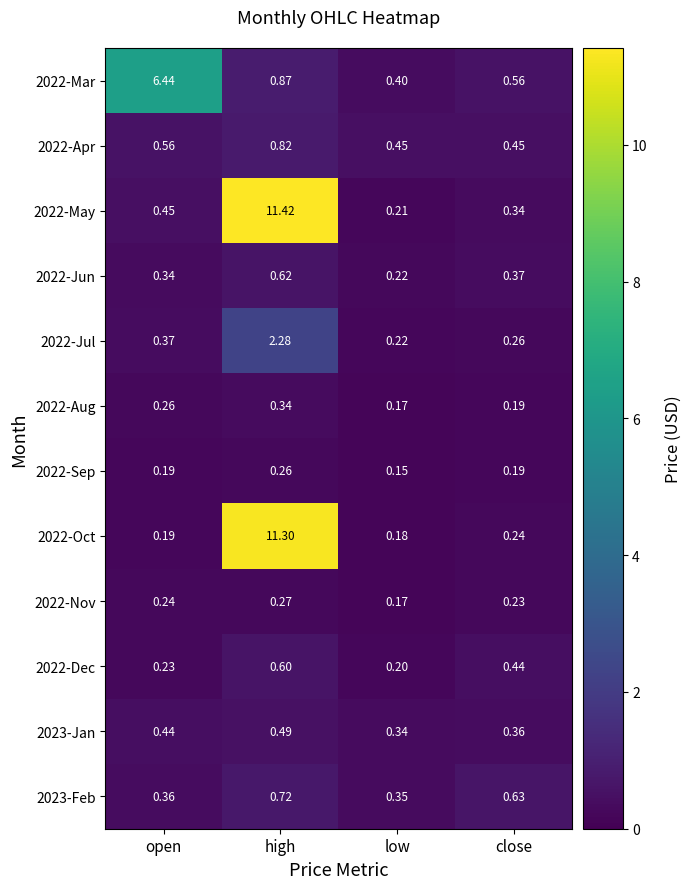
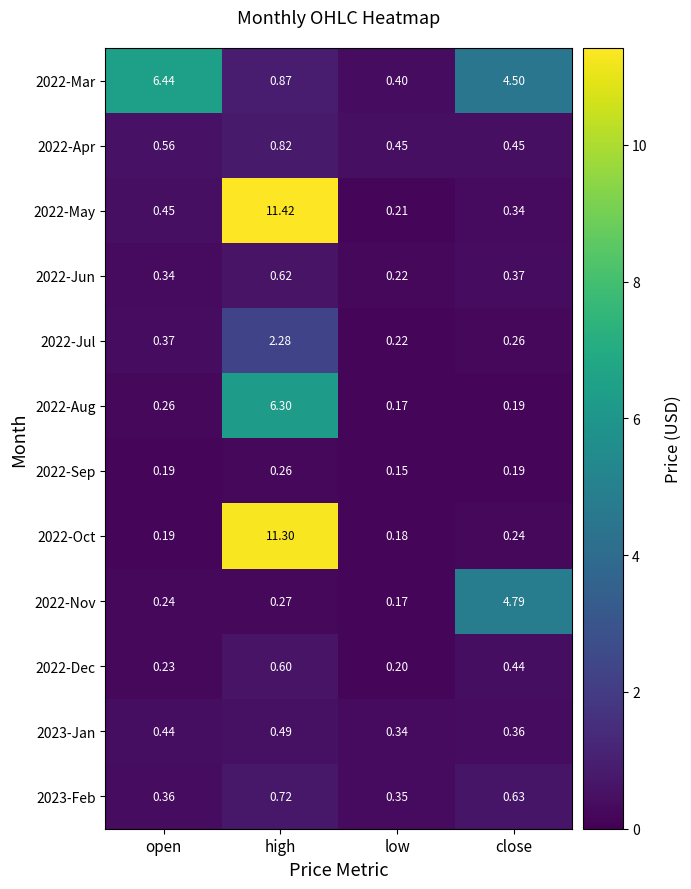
  {
    "2022-Mar": {
      "open": 6.44,
      "high": 0.87,
      "low": 0.40,
-     "close": 0.56
+     "close": 4.50
    },
    "2022-Apr": {
      "open": 0.56,
      "high": 0.82,
      "low": 0.45,
      "close": 0.45
    },
    "2022-May": {
      "open": 0.45,
      "high": 11.42,
      "low": 0.21,
      "close": 0.34
    },
    "2022-Jun": {
      "open": 0.34,
      "high": 0.62,
      "low": 0.22,
      "close": 0.37
    },
    "2022-Jul": {
      "open": 0.37,
      "high": 2.28,
      "low": 0.22,
      "close": 0.26
    },
    "2022-Aug": {
      "open": 0.26,
-     "high": 0.34,
+     "high": 6.30,
      "low": 0.17,
      "close": 0.19
    },
    "2022-Sep": {
      "open": 0.19,
      "high": 0.26,
      "low": 0.15,
      "close": 0.19
    },
    "2022-Oct": {
      "open": 0.19,
      "high": 11.30,
      "low": 0.18,
      "close": 0.24
    },
    "2022-Nov": {
      "open": 0.24,
      "high": 0.27,
      "low": 0.17,
-     "close": 0.23
+     "close": 4.79
    },
    "2022-Dec": {
      "open": 0.23,
      "high": 0.60,
      "low": 0.20,
      "close": 0.44
    },
    "2023-Jan": {
      "open": 0.44,
      "high": 0.49,
      "low": 0.34,
      "close": 0.36
    },
    "2023-Feb": {
      "open": 0.36,
      "high": 0.72,
      "low": 0.35,
      "close": 0.63
    }
  }
